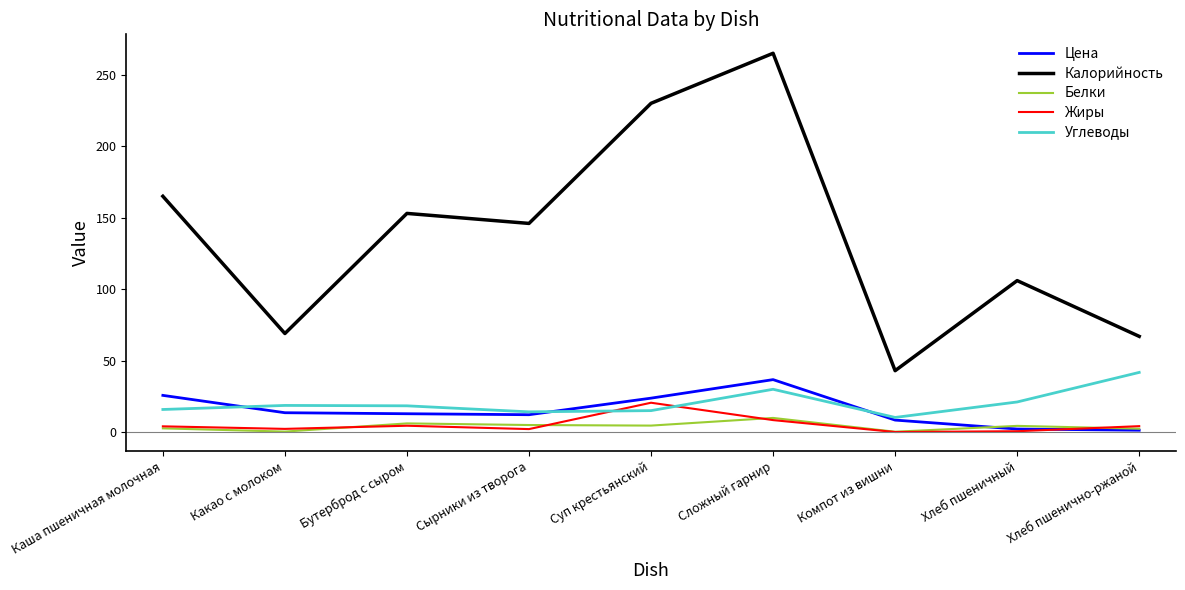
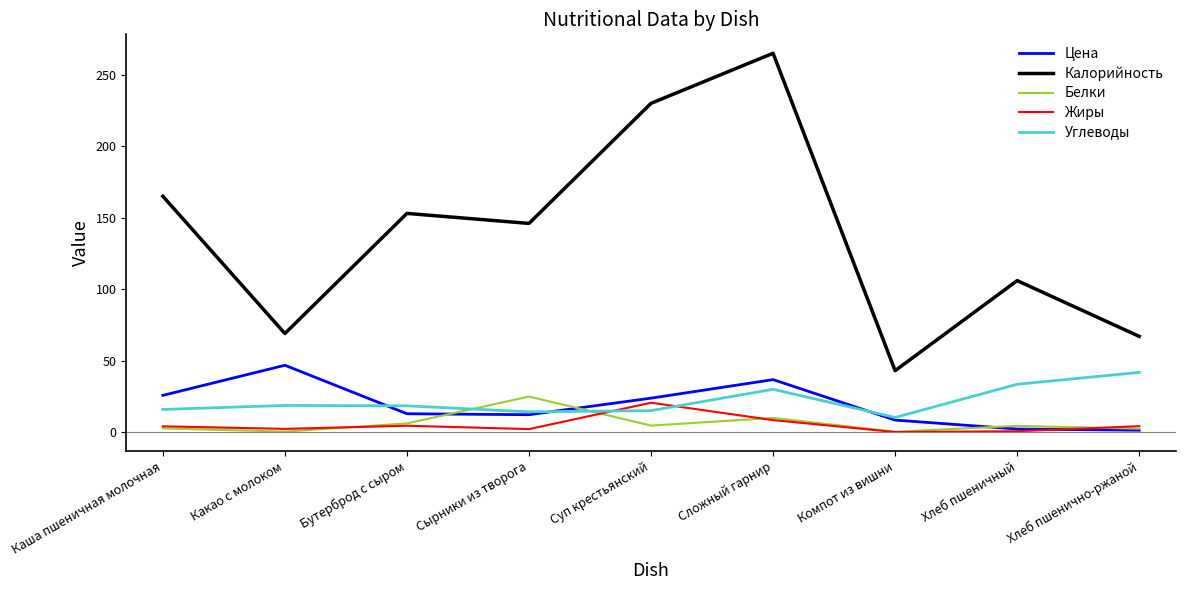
  {
    "Цена": {
      "Каша пшеничная молочная": 26,
-     "Какао с молоком": 14,
+     "Какао с молоком": 47,
      "Бутерброд с сыром": 13,
      "Сырники из творога": 12,
      "Суп крестьянский": 24,
      "Сложный гарнир": 37,
      "Компот из вишни": 8
    },
    "Калорийность": {
      "Каша пшеничная молочная": 165,
      "Какао с молоком": 69,
      "Бутерброд с сыром": 153,
      "Сырники из творога": 146,
      "Суп крестьянский": 230,
      "Сложный гарнир": 265,
      "Компот из вишни": 43,
      "Хлеб пшеничный": 106,
      "Хлеб пшенично-ржаной": 67
    },
    "Белки": {
      "Какао с молоком": 0,
-     "Сырники из творога": 5,
+     "Сырники из творога": 25,
      "Суп крестьянский": 5,
      "Хлеб пшеничный": 4
    },
    "Жиры": {
      "Какао с молоком": 2,
      "Сырники из творога": 2,
      "Суп крестьянский": 21
    },
    "Углеводы": {
      "Каша пшеничная молочная": 16,
      "Какао с молоком": 19,
      "Бутерброд с сыром": 18,
      "Сырники из творога": 14,
      "Суп крестьянский": 15,
      "Сложный гарнир": 30,
      "Компот из вишни": 10,
-     "Хлеб пшеничный": 21,
+     "Хлеб пшеничный": 34,
      "Хлеб пшенично-ржаной": 42
    }
  }
